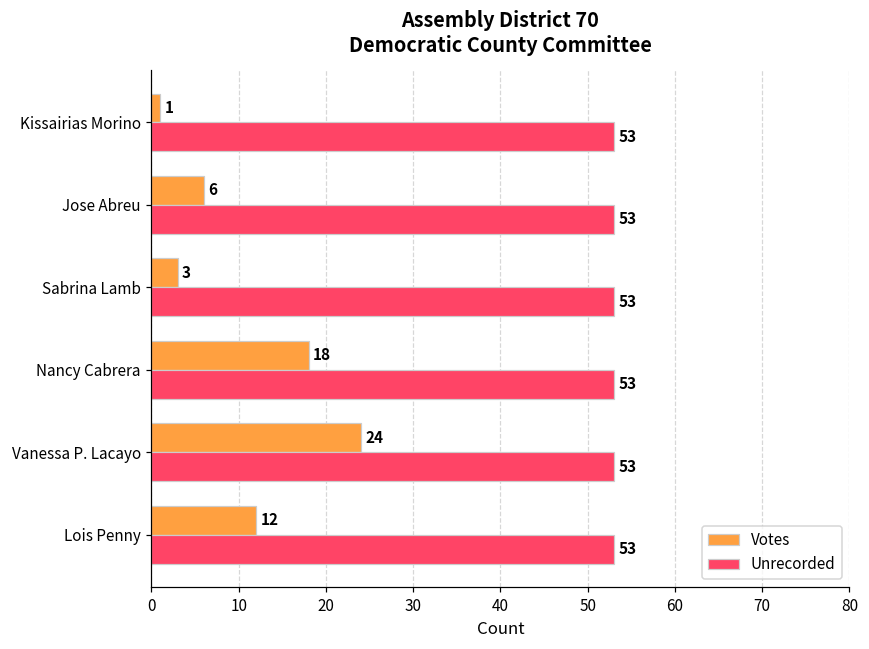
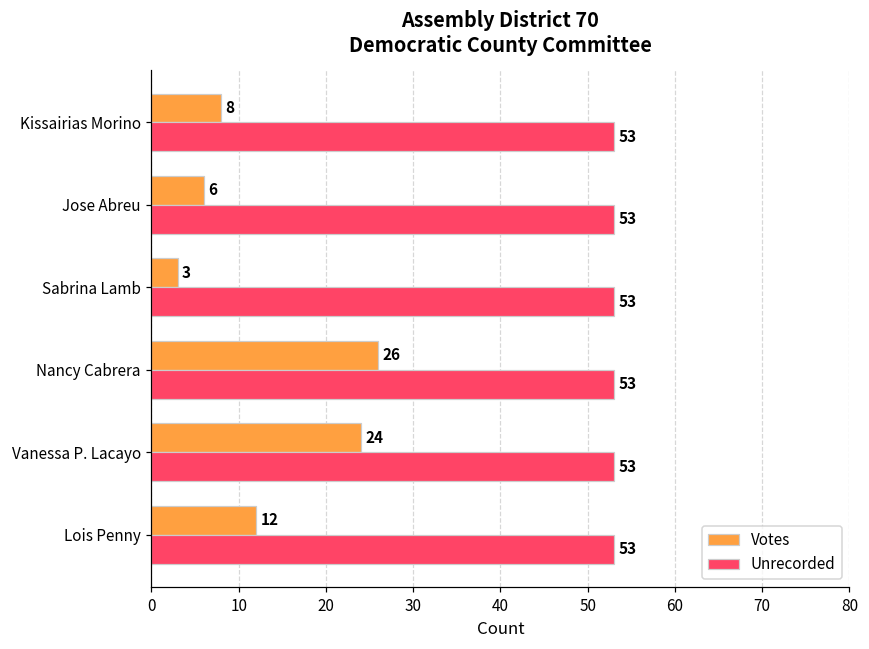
  {
    "Votes": {
-     "Kissairias Morino": 1,
+     "Kissairias Morino": 8,
      "Jose Abreu": 6,
      "Sabrina Lamb": 3,
-     "Nancy Cabrera": 18,
+     "Nancy Cabrera": 26,
      "Vanessa P. Lacayo": 24,
      "Lois Penny": 12
    },
    "Unrecorded": {
      "Kissairias Morino": 53,
      "Jose Abreu": 53,
      "Sabrina Lamb": 53,
      "Nancy Cabrera": 53,
      "Vanessa P. Lacayo": 53,
      "Lois Penny": 53
    }
  }
